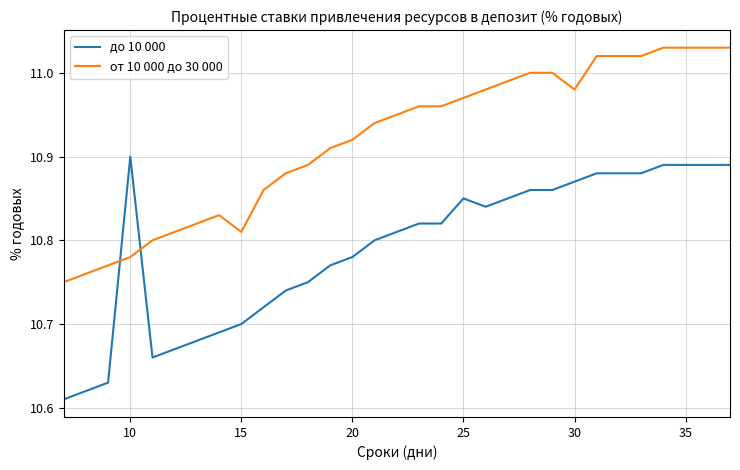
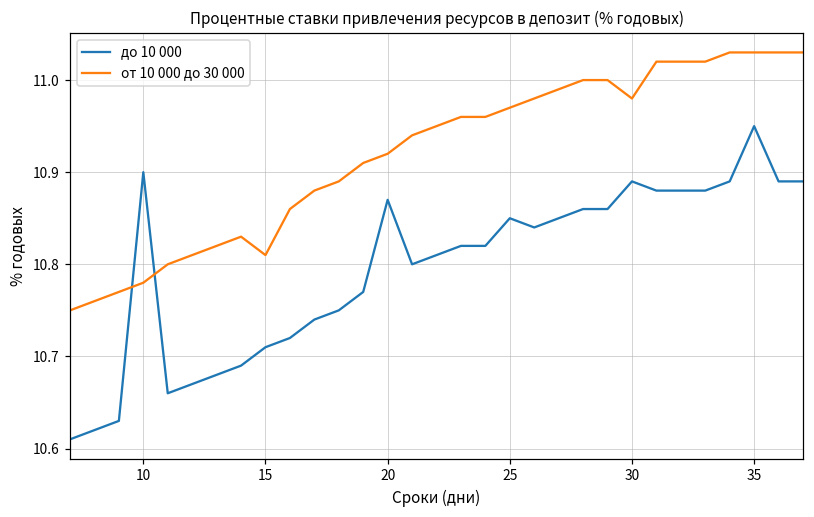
  {
    "до 10 000": {
      "10": 10.90,
-     "15": 10.70,
-     "20": 10.78,
+     "15": 10.71,
+     "20": 10.87,
      "25": 10.85,
-     "30": 10.87,
-     "35": 10.89
+     "30": 10.89,
+     "35": 10.95
    },
    "от 10 000 до 30 000": {
      "10": 10.78,
      "15": 10.81,
      "20": 10.92,
      "25": 10.97,
      "30": 10.98,
      "35": 11.03
    }
  }
